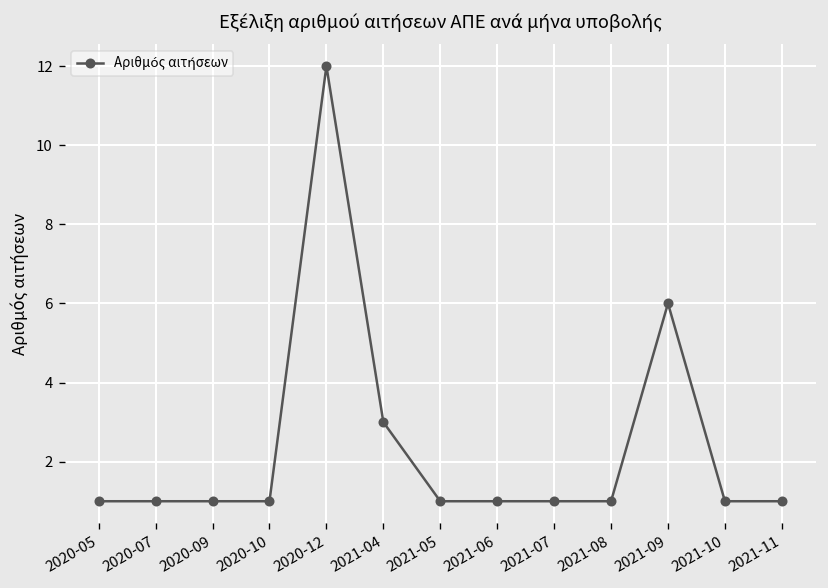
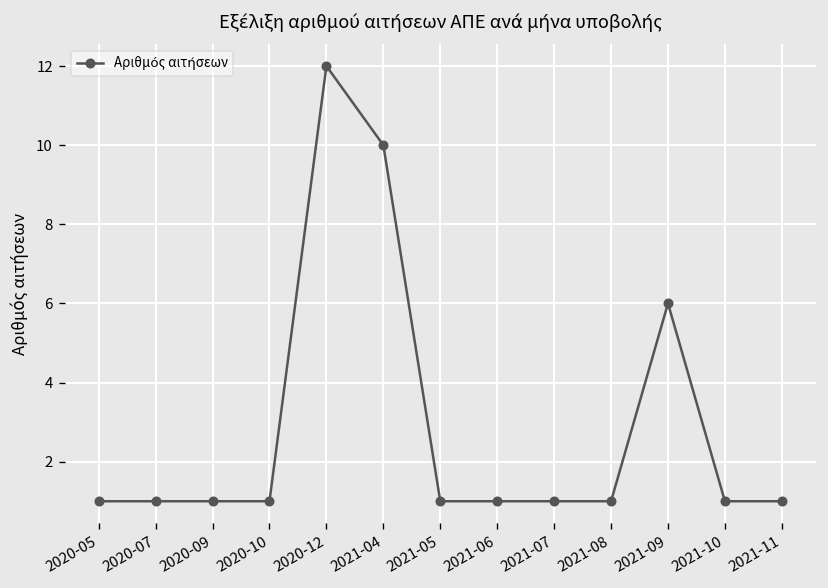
  {
    "2020-05": 1,
    "2020-07": 1,
    "2020-09": 1,
    "2020-10": 1,
    "2020-12": 12,
-   "2021-04": 3,
+   "2021-04": 10,
    "2021-05": 1,
    "2021-06": 1,
    "2021-07": 1,
    "2021-08": 1,
    "2021-09": 6,
    "2021-10": 1,
    "2021-11": 1
  }
